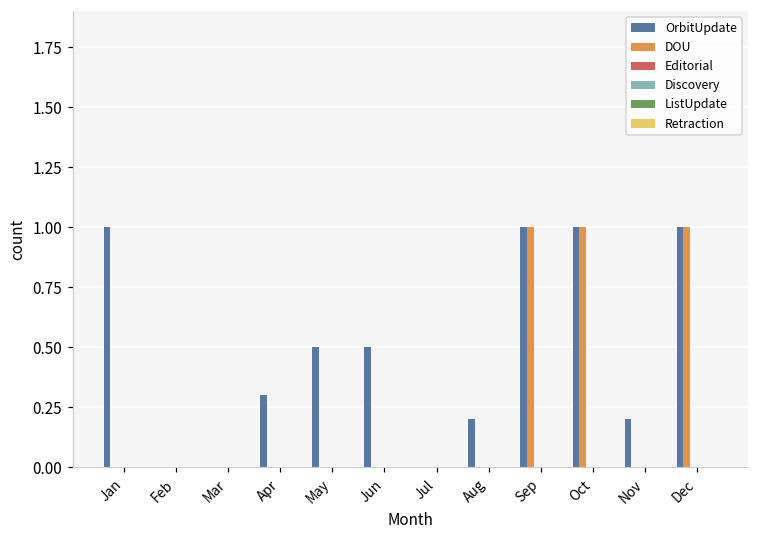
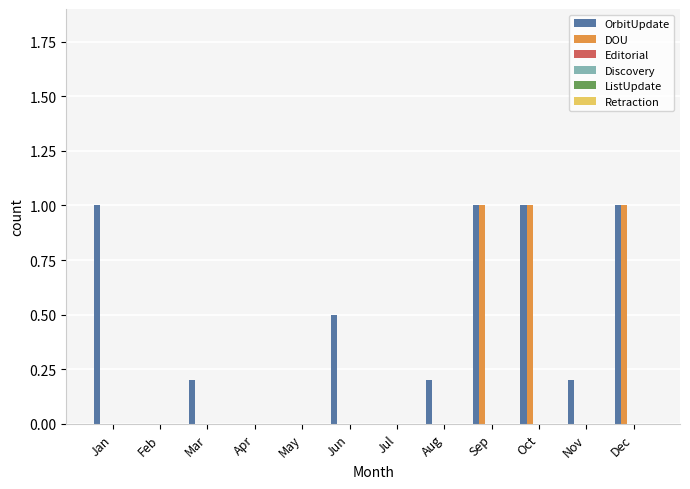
  {
    "OrbitUpdate": {
      "Jan": 1.0,
      "Feb": 0.0,
-     "Mar": 0.0,
-     "Apr": 0.3,
-     "May": 0.5,
+     "Mar": 0.2,
+     "Apr": 0.0,
+     "May": 0.0,
      "Jun": 0.5,
      "Jul": 0.0,
      "Aug": 0.2,
      "Sep": 1.0,
      "Oct": 1.0,
      "Nov": 0.2,
      "Dec": 1.0
    },
    "Discovery": {
      "Jan": 0.0,
      "Feb": 0.0,
      "Mar": 0.0,
      "Apr": 0.0,
      "May": 0.0,
      "Jun": 0.0,
      "Jul": 0.0,
      "Aug": 0.0,
      "Sep": 0.0,
      "Oct": 0.0,
      "Nov": 0.0,
      "Dec": 0.0
    },
    "ListUpdate": {
      "Jan": 0.0,
      "Feb": 0.0,
      "Mar": 0.0,
      "Apr": 0.0,
      "May": 0.0,
      "Jun": 0.0,
      "Jul": 0.0,
      "Aug": 0.0,
      "Sep": 0.0,
      "Oct": 0.0,
      "Nov": 0.0,
      "Dec": 0.0
    },
    "Retraction": {
      "Jan": 0.0,
      "Feb": 0.0,
      "Mar": 0.0,
      "Apr": 0.0,
      "May": 0.0,
      "Jun": 0.0,
      "Jul": 0.0,
      "Aug": 0.0,
      "Sep": 0.0,
      "Oct": 0.0,
      "Nov": 0.0,
      "Dec": 0.0
    }
  }
